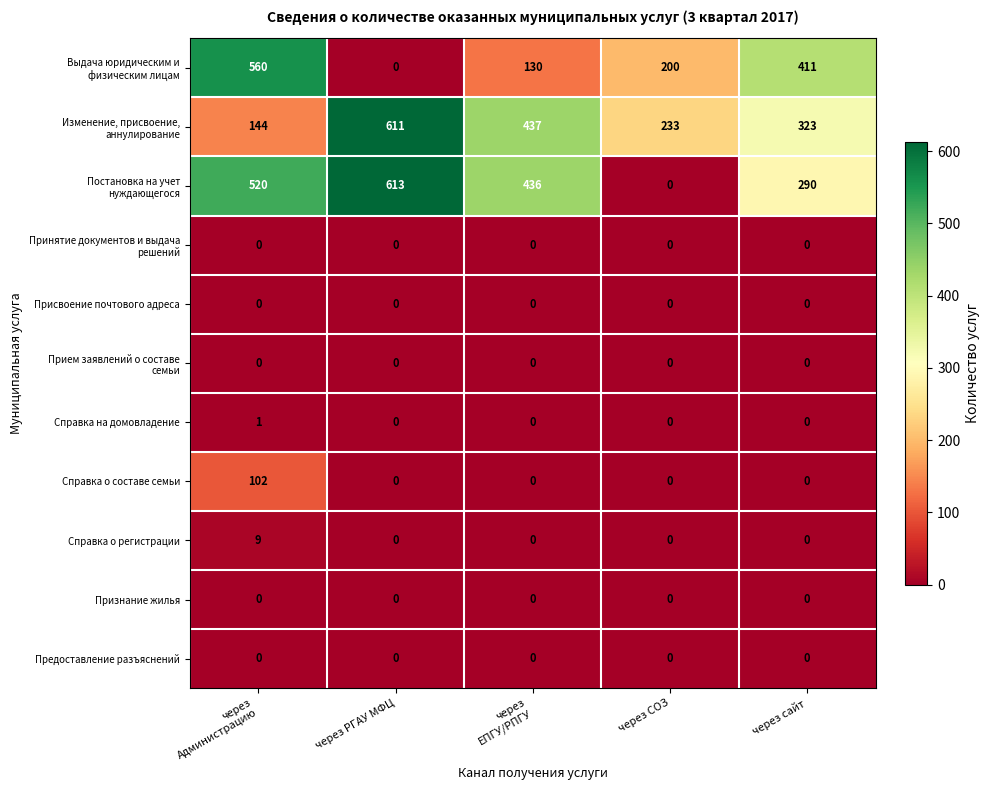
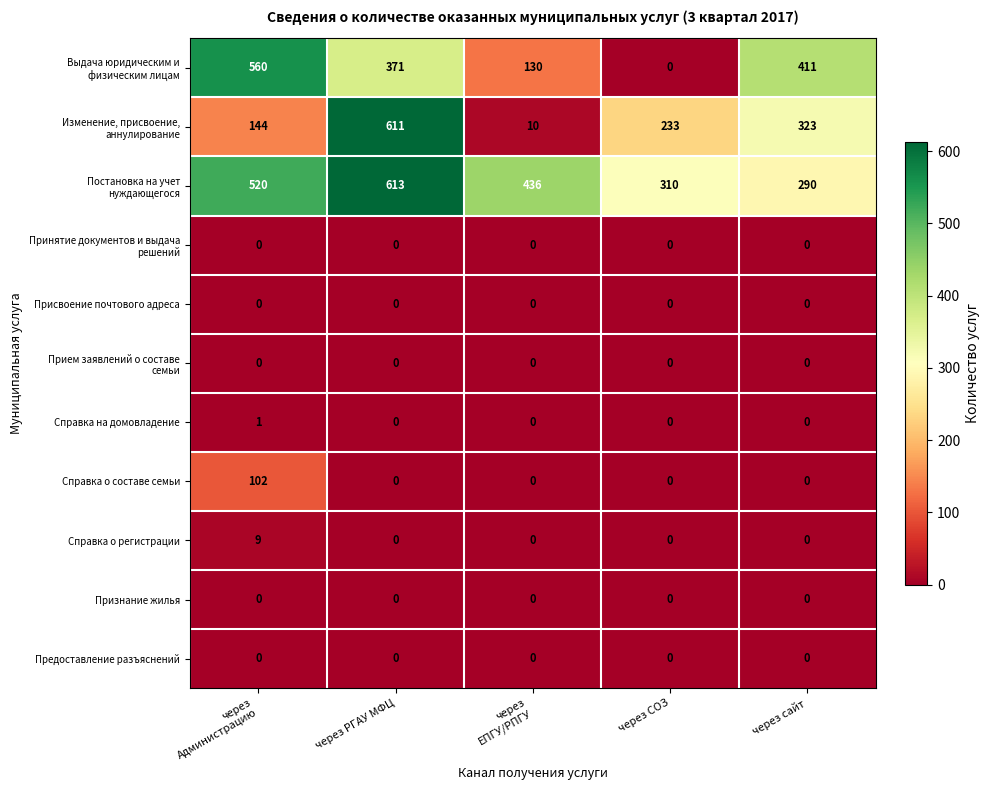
  {
    "Выдача юридическим и физическим лицам": {
      "через Администрацию": 560,
-     "через РГАУ МФЦ": 0,
+     "через РГАУ МФЦ": 371,
      "через ЕПГУ/РПГУ": 130,
-     "через СОЗ": 200,
+     "через СОЗ": 0,
      "через сайт": 411
    },
    "Изменение, присвоение, аннулирование": {
      "через Администрацию": 144,
      "через РГАУ МФЦ": 611,
-     "через ЕПГУ/РПГУ": 437,
+     "через ЕПГУ/РПГУ": 10,
      "через СОЗ": 233,
      "через сайт": 323
    },
    "Постановка на учет нуждающегося": {
      "через Администрацию": 520,
      "через РГАУ МФЦ": 613,
      "через ЕПГУ/РПГУ": 436,
-     "через СОЗ": 0,
+     "через СОЗ": 310,
      "через сайт": 290
    },
    "Принятие документов и выдача решений": {
      "через Администрацию": 0,
      "через РГАУ МФЦ": 0,
      "через ЕПГУ/РПГУ": 0,
      "через СОЗ": 0,
      "через сайт": 0
    },
    "Присвоение почтового адреса": {
      "через Администрацию": 0,
      "через РГАУ МФЦ": 0,
      "через ЕПГУ/РПГУ": 0,
      "через СОЗ": 0,
      "через сайт": 0
    },
    "Прием заявлений о составе семьи": {
      "через Администрацию": 0,
      "через РГАУ МФЦ": 0,
      "через ЕПГУ/РПГУ": 0,
      "через СОЗ": 0,
      "через сайт": 0
    },
    "Справка на домовладение": {
      "через Администрацию": 1,
      "через РГАУ МФЦ": 0,
      "через ЕПГУ/РПГУ": 0,
      "через СОЗ": 0,
      "через сайт": 0
    },
    "Справка о составе семьи": {
      "через Администрацию": 102,
      "через РГАУ МФЦ": 0,
      "через ЕПГУ/РПГУ": 0,
      "через СОЗ": 0,
      "через сайт": 0
    },
    "Справка о регистрации": {
      "через Администрацию": 9,
      "через РГАУ МФЦ": 0,
      "через ЕПГУ/РПГУ": 0,
      "через СОЗ": 0,
      "через сайт": 0
    },
    "Признание жилья": {
      "через Администрацию": 0,
      "через РГАУ МФЦ": 0,
      "через ЕПГУ/РПГУ": 0,
      "через СОЗ": 0,
      "через сайт": 0
    },
    "Предоставление разъяснений": {
      "через Администрацию": 0,
      "через РГАУ МФЦ": 0,
      "через ЕПГУ/РПГУ": 0,
      "через СОЗ": 0,
      "через сайт": 0
    }
  }
